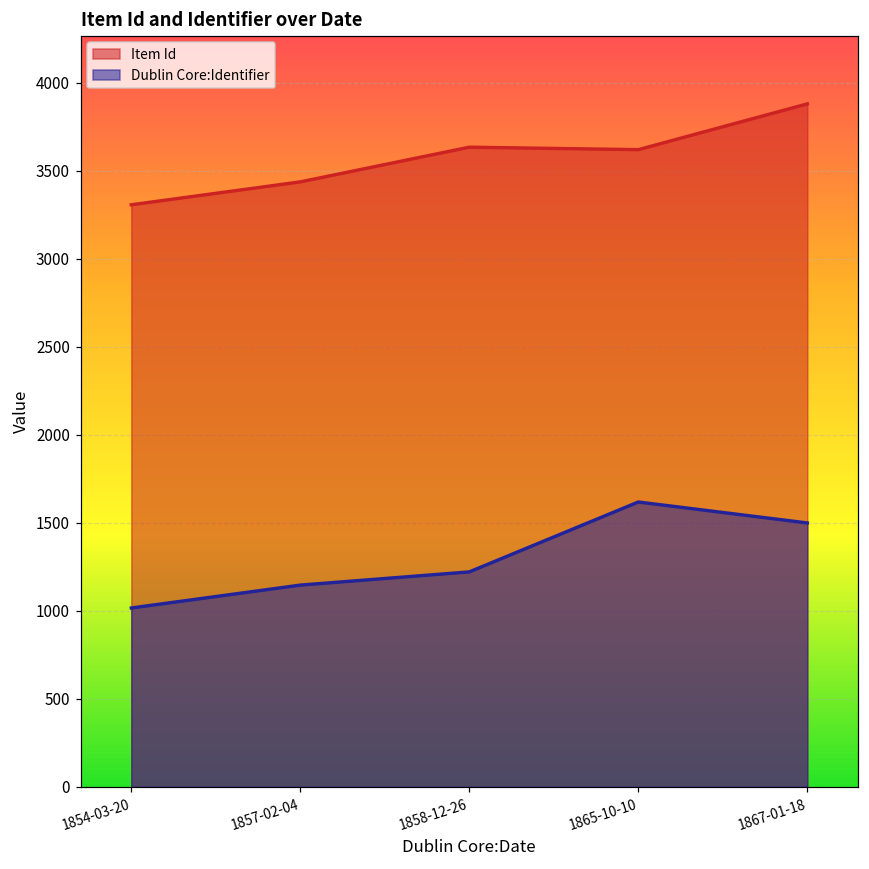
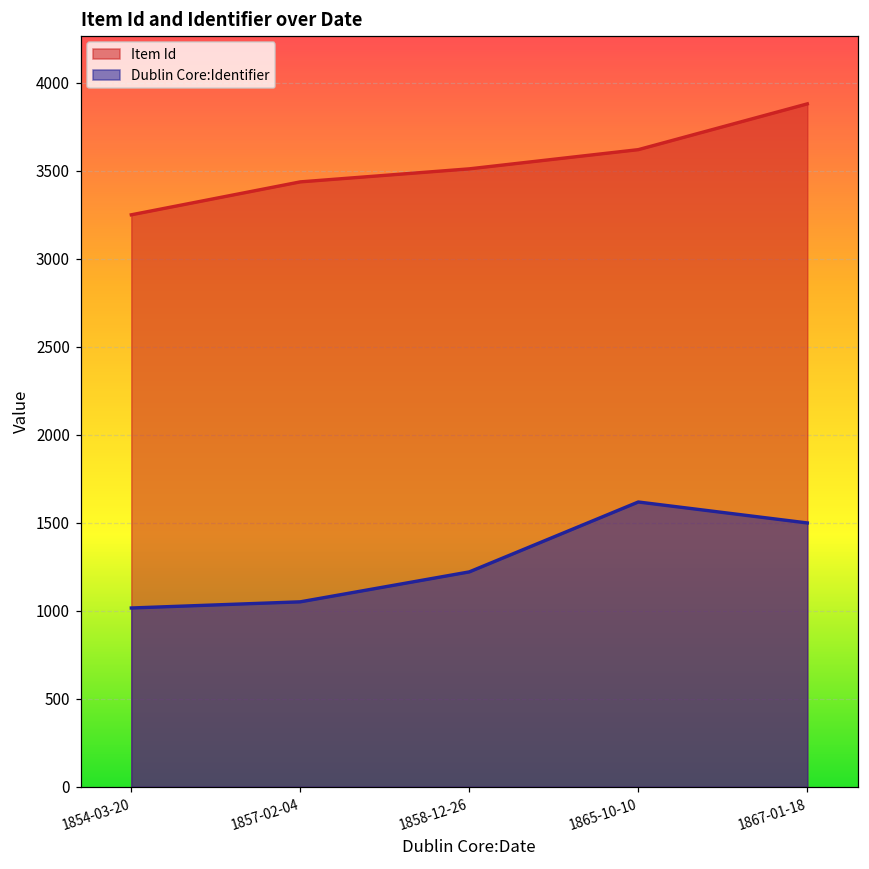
  {
    "Item Id": {
-     "1854-03-20": 3310,
+     "1854-03-20": 3250,
      "1857-02-04": 3440,
-     "1858-12-26": 3630,
+     "1858-12-26": 3510,
      "1865-10-10": 3620,
      "1867-01-18": 3880
    },
    "Dublin Core:Identifier": {
      "1854-03-20": 1020,
-     "1857-02-04": 1150,
+     "1857-02-04": 1050,
      "1858-12-26": 1220,
      "1865-10-10": 1620,
      "1867-01-18": 1500
    }
  }
